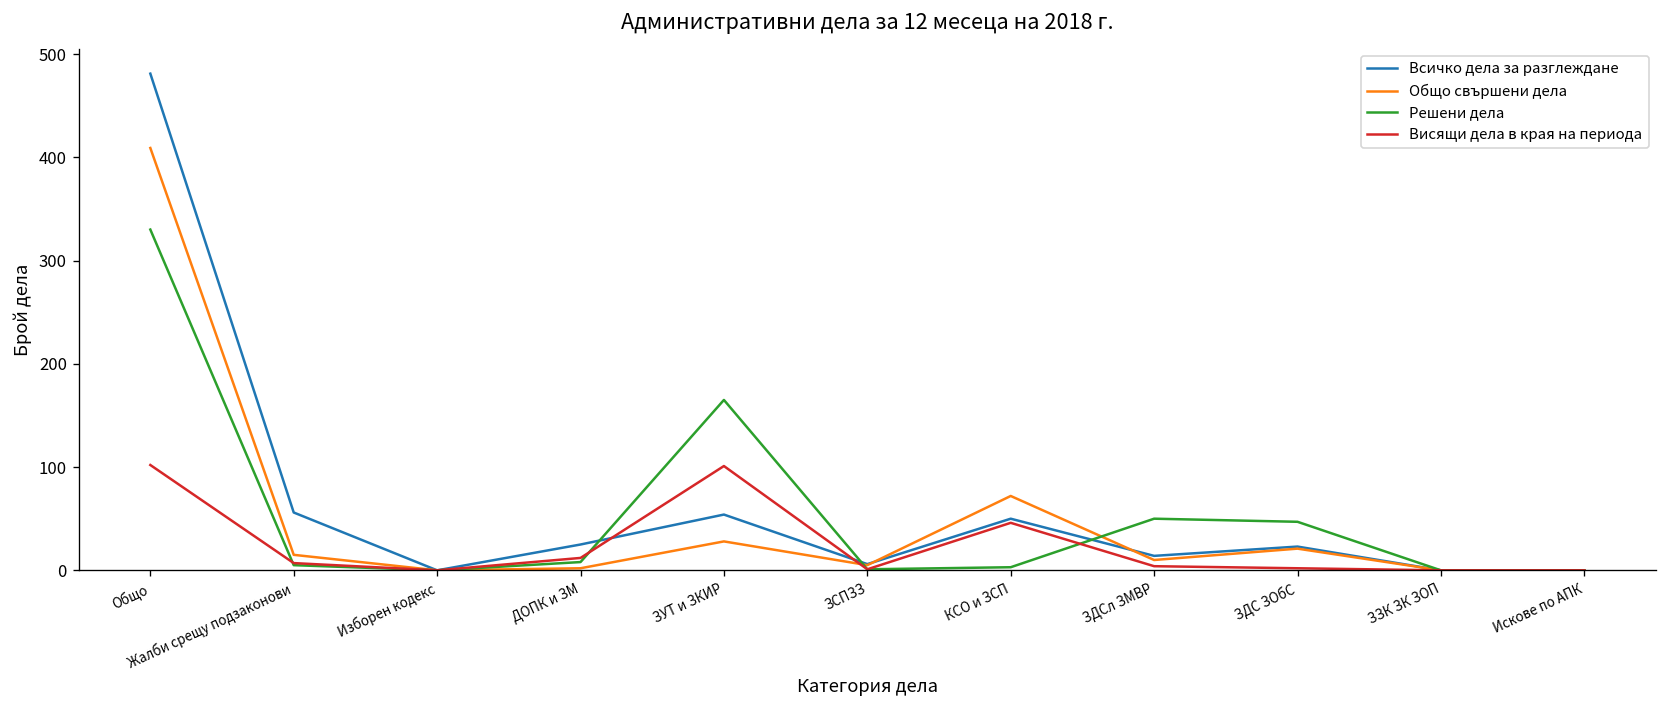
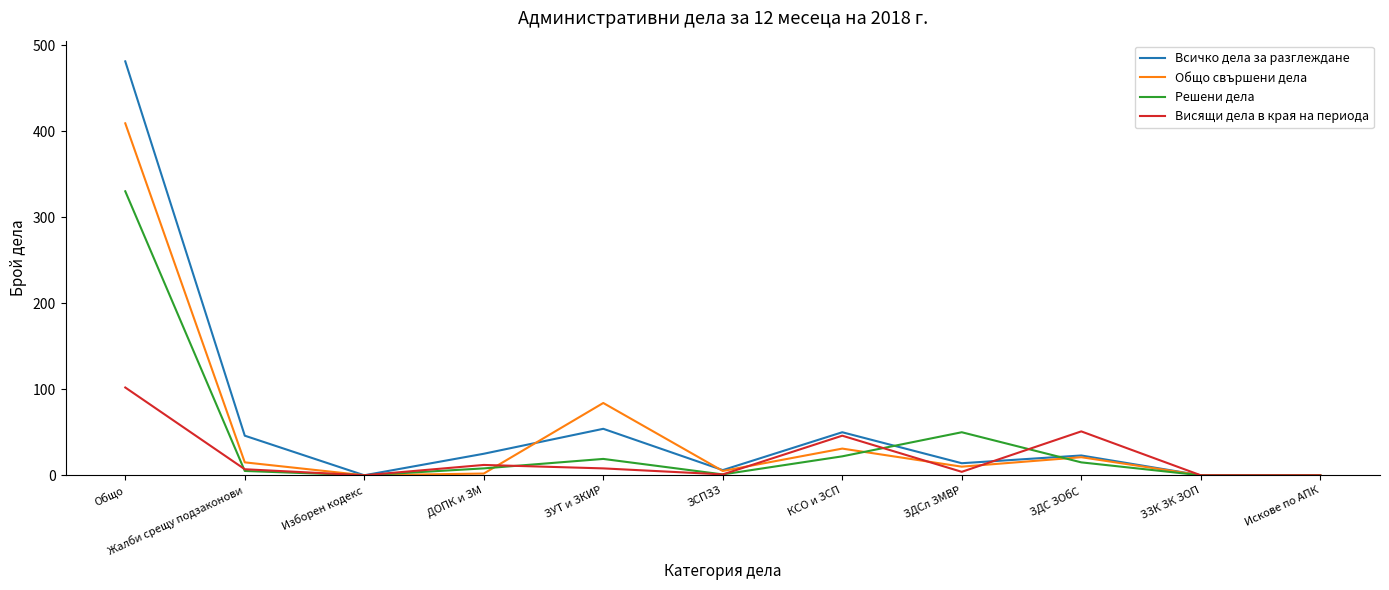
  {
    "Всичко дела за разглеждане": {
      "Общо": 480,
-     "Жалби срещу подзаконови": 60,
+     "Жалби срещу подзаконови": 50,
      "ДОПК и ЗМ": 30,
      "ЗУТ и ЗКИР": 50,
      "КСО и ЗСП": 50,
      "ЗДСл ЗМВР": 10
    },
    "Общо свършени дела": {
      "Общо": 410,
      "Жалби срещу подзаконови": 20,
      "ДОПК и ЗМ": 0,
-     "ЗУТ и ЗКИР": 30,
-     "КСО и ЗСП": 70,
+     "ЗУТ и ЗКИР": 80,
+     "КСО и ЗСП": 30,
      "ЗДСл ЗМВР": 10
    },
    "Решени дела": {
      "Общо": 330,
      "ДОПК и ЗМ": 10,
-     "ЗУТ и ЗКИР": 170,
-     "КСО и ЗСП": 0,
+     "ЗУТ и ЗКИР": 20,
+     "КСО и ЗСП": 20,
      "ЗДСл ЗМВР": 50,
-     "ЗДС ЗОбС": 50
+     "ЗДС ЗОбС": 20
    },
    "Висящи дела в края на периода": {
      "Общо": 100,
      "ДОПК и ЗМ": 10,
-     "ЗУТ и ЗКИР": 100,
+     "ЗУТ и ЗКИР": 10,
      "КСО и ЗСП": 50,
      "ЗДСл ЗМВР": 0,
-     "ЗДС ЗОбС": 0
+     "ЗДС ЗОбС": 50
    }
  }
